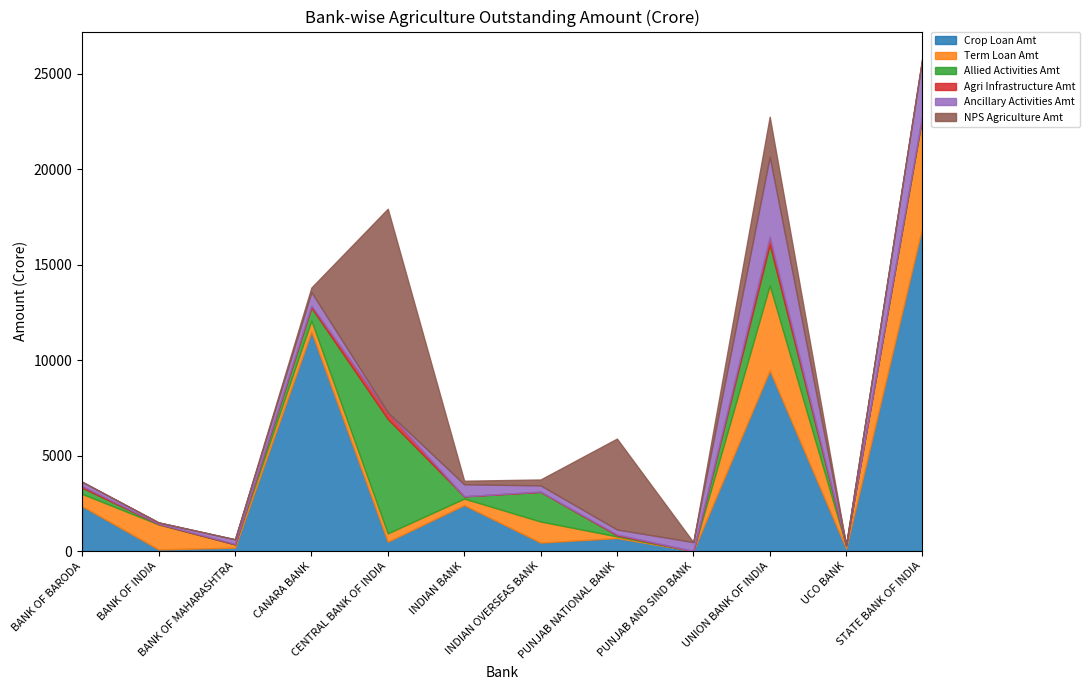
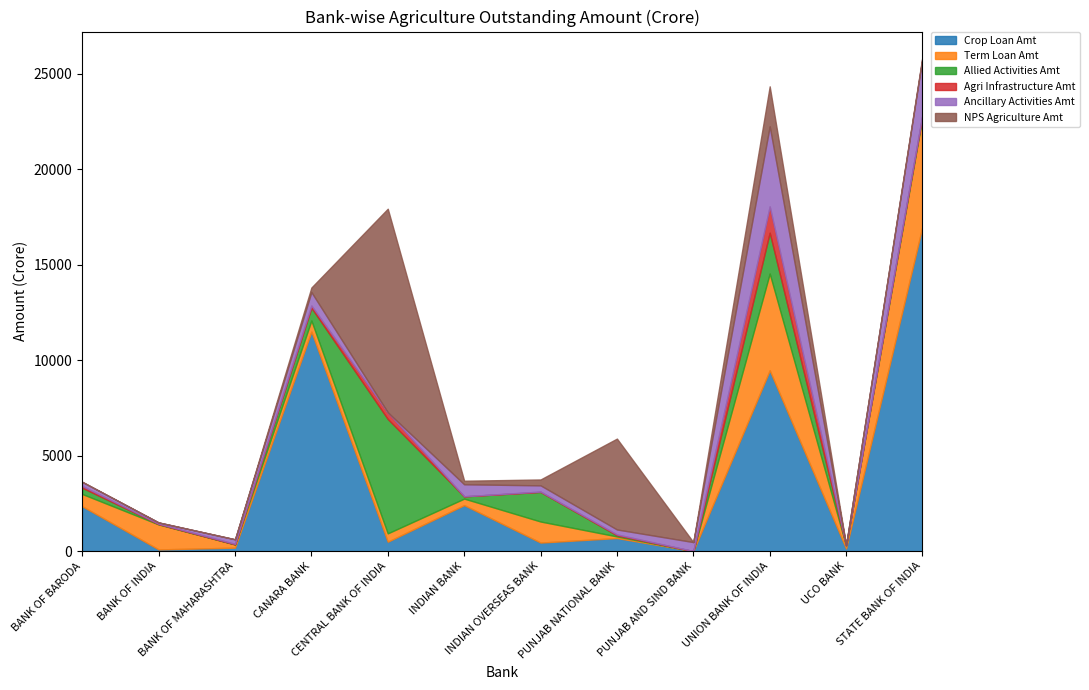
  {
    "Crop Loan Amt": {
      "BANK OF BARODA": 2300,
      "BANK OF MAHARASHTRA": 200,
      "CANARA BANK": 11500,
      "CENTRAL BANK OF INDIA": 500,
      "INDIAN BANK": 2400,
      "INDIAN OVERSEAS BANK": 400,
      "UNION BANK OF INDIA": 9500,
      "UCO BANK": 100,
      "STATE BANK OF INDIA": 17000
    },
    "Term Loan Amt": {
      "BANK OF BARODA": 600,
      "CANARA BANK": 600,
      "CENTRAL BANK OF INDIA": 400,
      "INDIAN OVERSEAS BANK": 1100,
-     "UNION BANK OF INDIA": 4400
+     "UNION BANK OF INDIA": 5100
    },
    "Allied Activities Amt": {
      "CENTRAL BANK OF INDIA": 6000,
      "UNION BANK OF INDIA": 2100
    },
    "Agri Infrastructure Amt": {
-     "UNION BANK OF INDIA": 400
+     "UNION BANK OF INDIA": 1400
    },
    "Ancillary Activities Amt": {
      "CANARA BANK": 700,
      "INDIAN BANK": 600,
      "INDIAN OVERSEAS BANK": 300,
      "PUNJAB NATIONAL BANK": 300,
      "UNION BANK OF INDIA": 4200
    },
    "NPS Agriculture Amt": {
      "CANARA BANK": 200,
      "CENTRAL BANK OF INDIA": 10700,
      "INDIAN BANK": 200,
      "INDIAN OVERSEAS BANK": 300,
      "PUNJAB NATIONAL BANK": 4800,
      "UNION BANK OF INDIA": 2100
    }
  }
